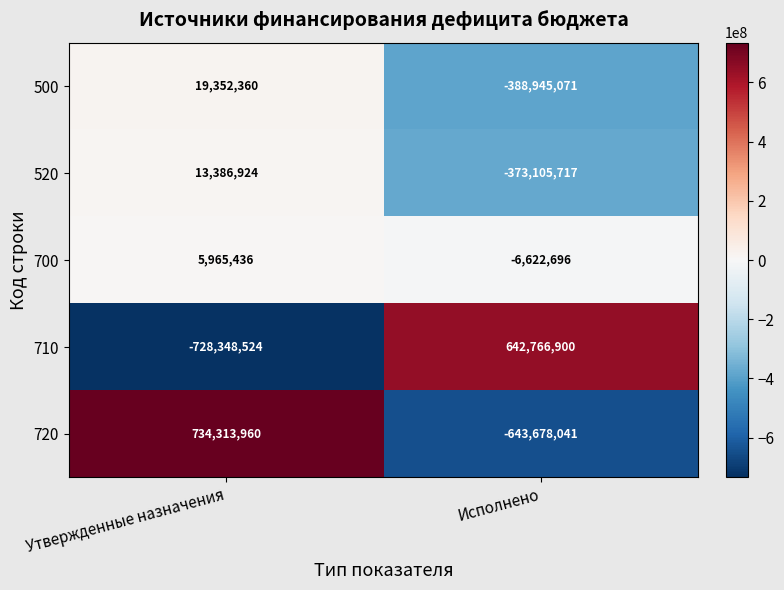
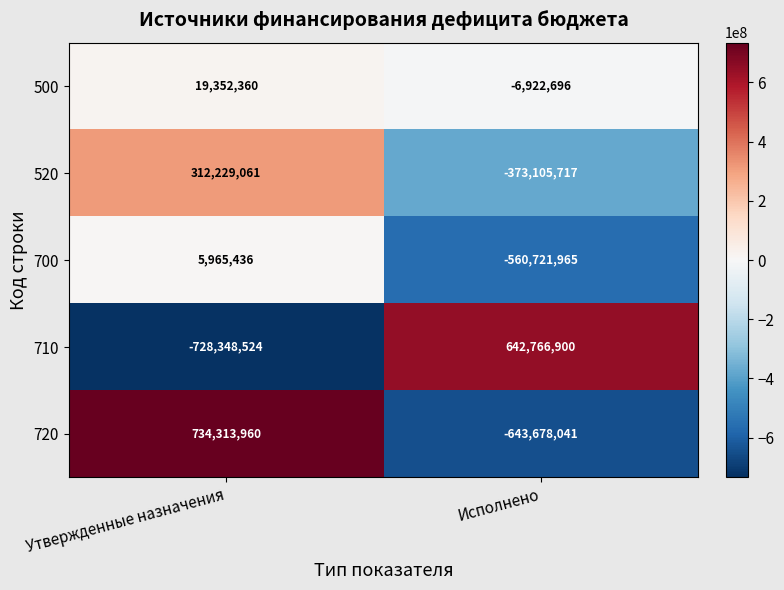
  {
    "500": {
      "Утвержденные назначения": "19,352,360",
-     "Исполнено": "-388,945,071"
+     "Исполнено": "-6,922,696"
    },
    "520": {
-     "Утвержденные назначения": "13,386,924",
+     "Утвержденные назначения": "312,229,061",
      "Исполнено": "-373,105,717"
    },
    "700": {
      "Утвержденные назначения": "5,965,436",
-     "Исполнено": "-6,622,696"
+     "Исполнено": "-560,721,965"
    },
    "710": {
      "Утвержденные назначения": "-728,348,524",
      "Исполнено": "642,766,900"
    },
    "720": {
      "Утвержденные назначения": "734,313,960",
      "Исполнено": "-643,678,041"
    }
  }
